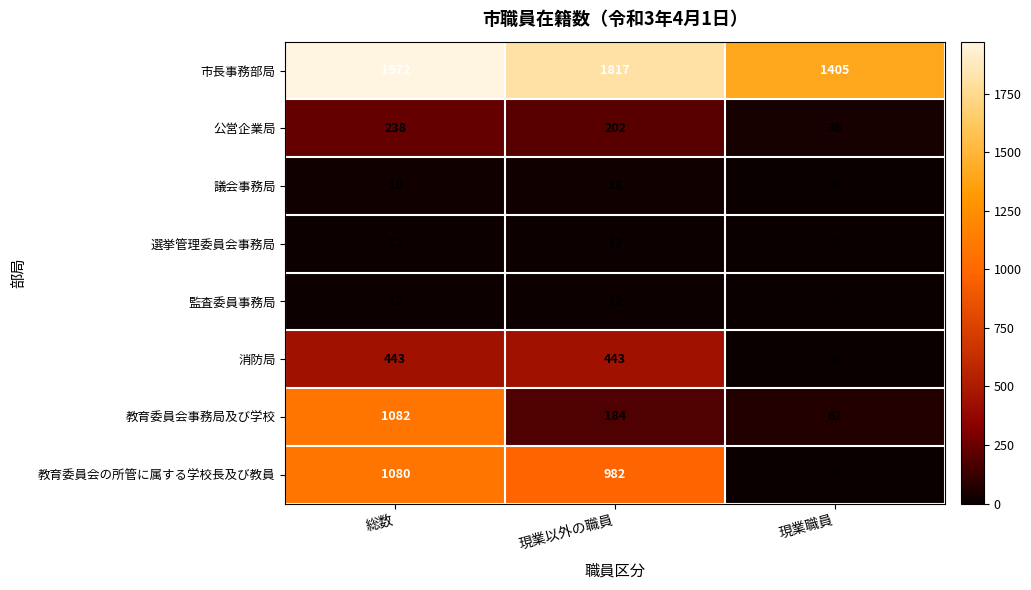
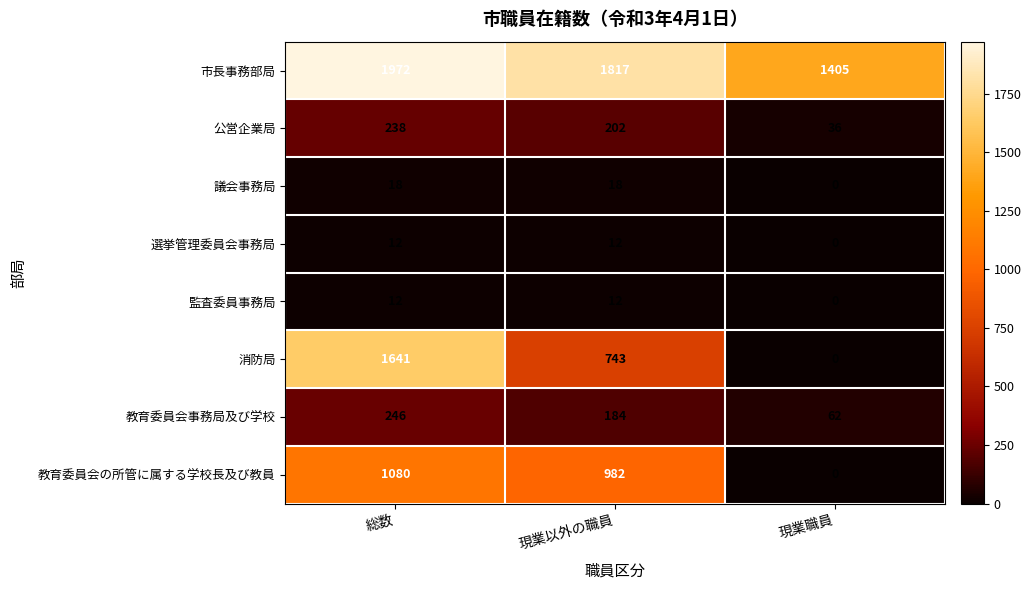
  {
    "市長事務部局": {
      "現業以外の職員": 1817,
      "現業職員": 1405
    },
    "公営企業局": {
      "総数": 238,
      "現業以外の職員": 202
    },
    "消防局": {
-     "総数": 443,
-     "現業以外の職員": 443
+     "総数": 1641,
+     "現業以外の職員": 743
    },
    "教育委員会事務局及び学校": {
-     "総数": 1082,
+     "総数": 246,
      "現業以外の職員": 184
    },
    "教育委員会の所管に属する学校長及び教員": {
      "総数": 1080,
      "現業以外の職員": 982
    }
  }
